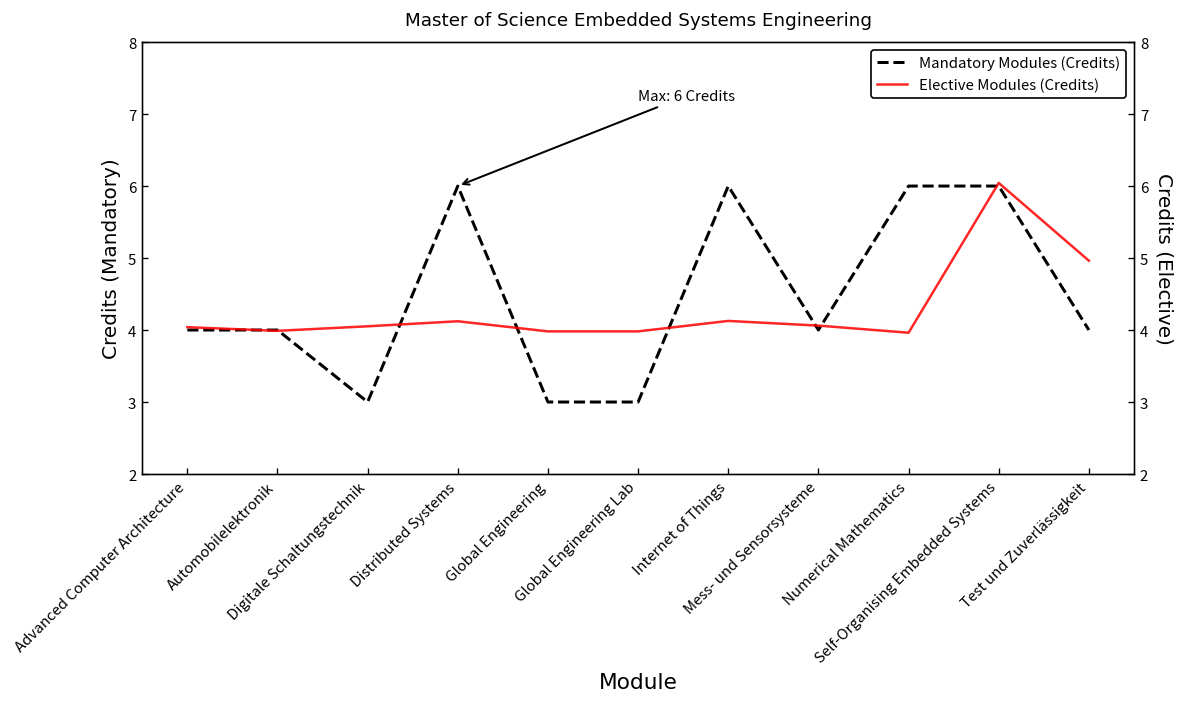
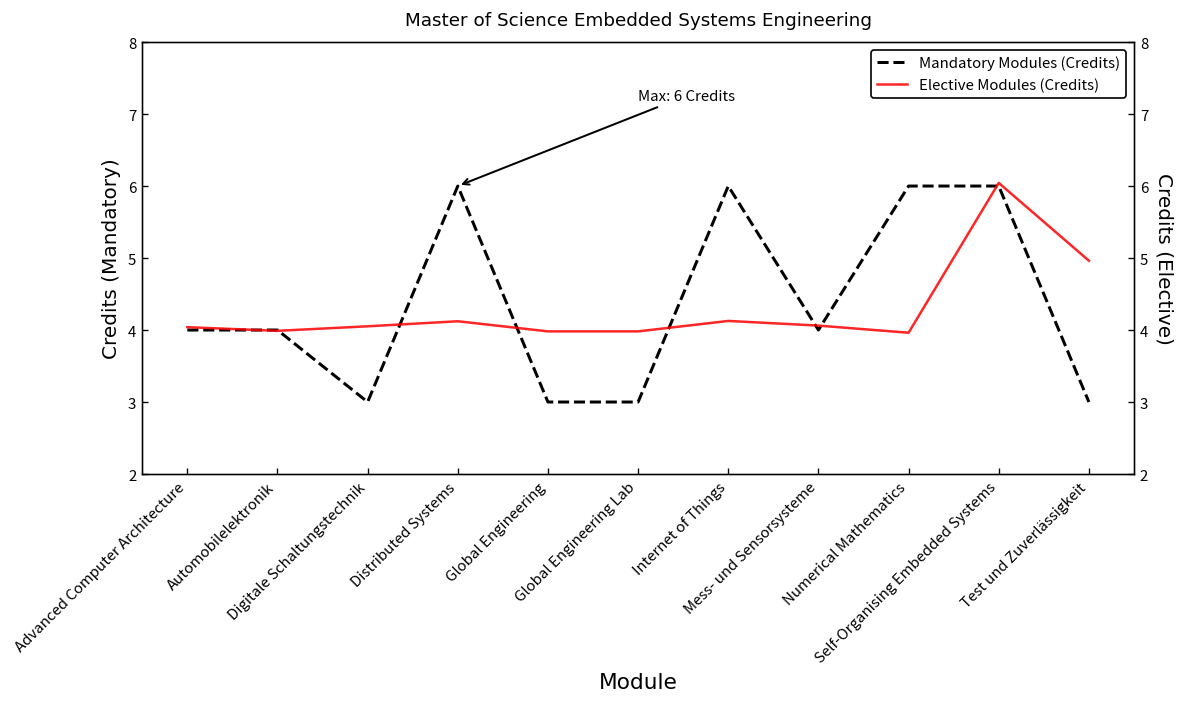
  {
    "Mandatory Modules (Credits)": {
      "Advanced Computer Architecture": 4,
      "Automobilelektronik": 4,
      "Digitale Schaltungstechnik": 3,
      "Distributed Systems": 6,
      "Global Engineering": 3,
      "Global Engineering Lab": 3,
      "Mess- und Sensorsysteme": 4,
      "Numerical Mathematics": 6,
      "Self-Organising Embedded Systems": 6,
-     "Test und Zuverlässigkeit": 4
+     "Test und Zuverlässigkeit": 3
    },
    "Elective Modules (Credits)": {
      "Advanced Computer Architecture": 4.0,
      "Automobilelektronik": 4.0,
      "Digitale Schaltungstechnik": 4.1,
      "Distributed Systems": 4.1,
      "Global Engineering": 4.0,
      "Global Engineering Lab": 4.0,
      "Internet of Things": 4.1,
      "Mess- und Sensorsysteme": 4.1,
      "Numerical Mathematics": 4.0,
      "Self-Organising Embedded Systems": 6.0,
      "Test und Zuverlässigkeit": 5.0
    }
  }
